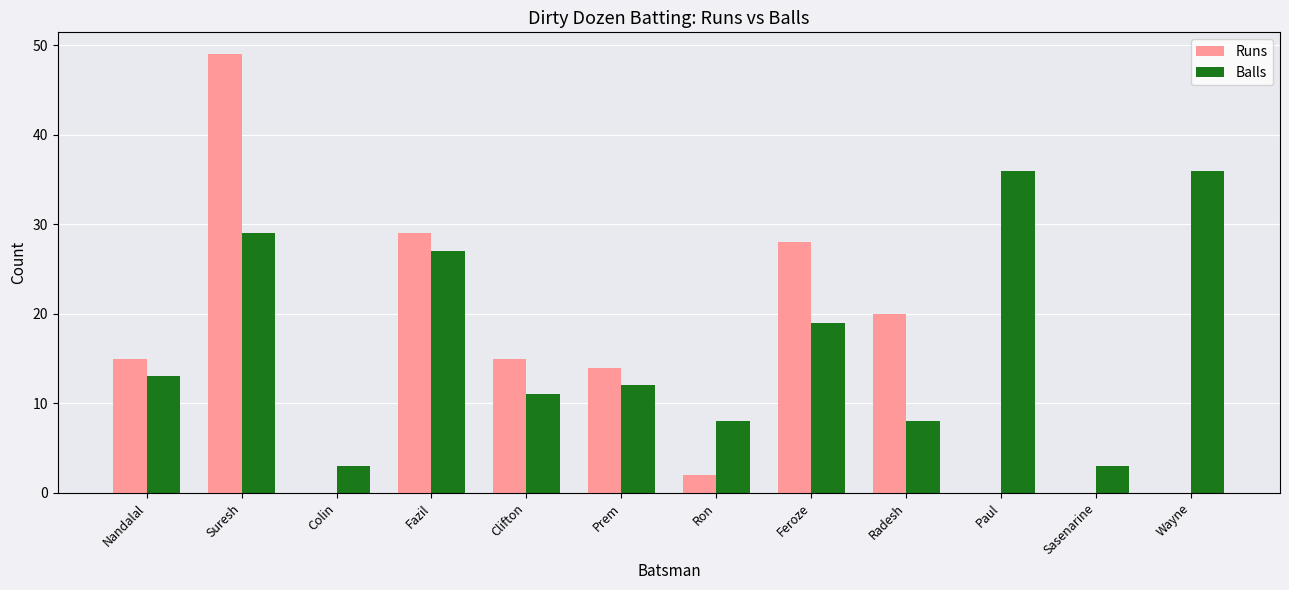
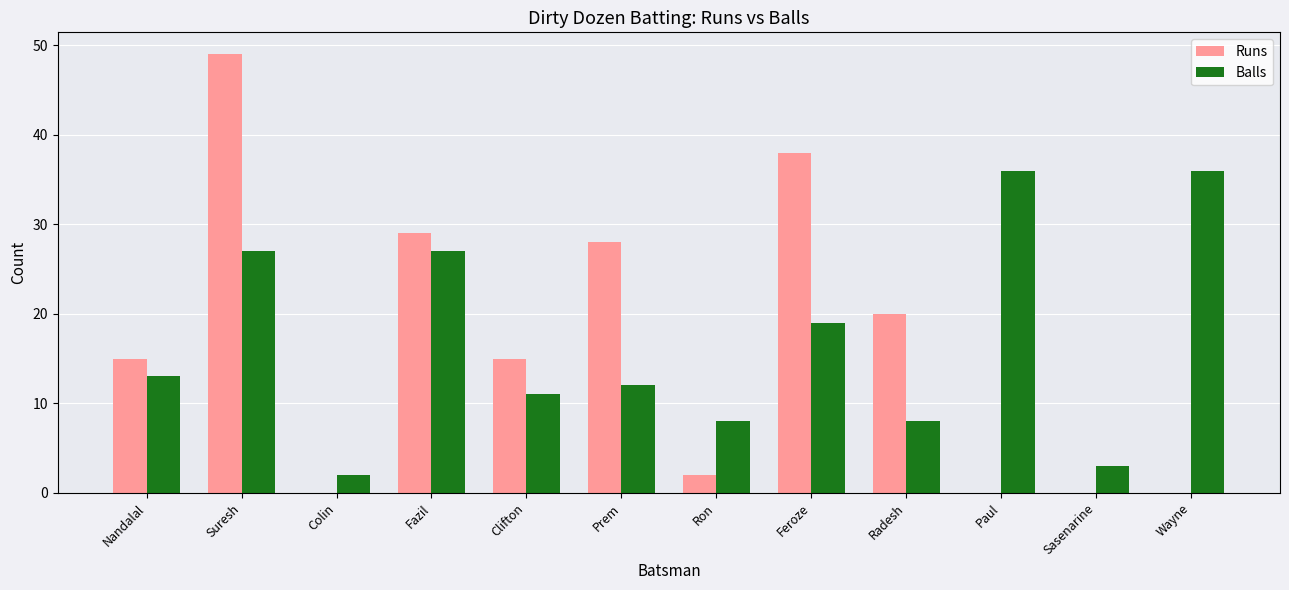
  {
    "Runs": {
      "Nandalal": 15,
      "Suresh": 49,
      "Colin": 0,
      "Fazil": 29,
      "Clifton": 15,
-     "Prem": 14,
+     "Prem": 28,
      "Ron": 2,
-     "Feroze": 28,
+     "Feroze": 38,
      "Radesh": 20,
      "Paul": 0,
      "Sasenarine": 0,
      "Wayne": 0
    },
    "Balls": {
      "Nandalal": 13,
-     "Suresh": 29,
-     "Colin": 3,
+     "Suresh": 27,
+     "Colin": 2,
      "Fazil": 27,
      "Clifton": 11,
      "Prem": 12,
      "Ron": 8,
      "Feroze": 19,
      "Radesh": 8,
      "Paul": 36,
      "Sasenarine": 3,
      "Wayne": 36
    }
  }
